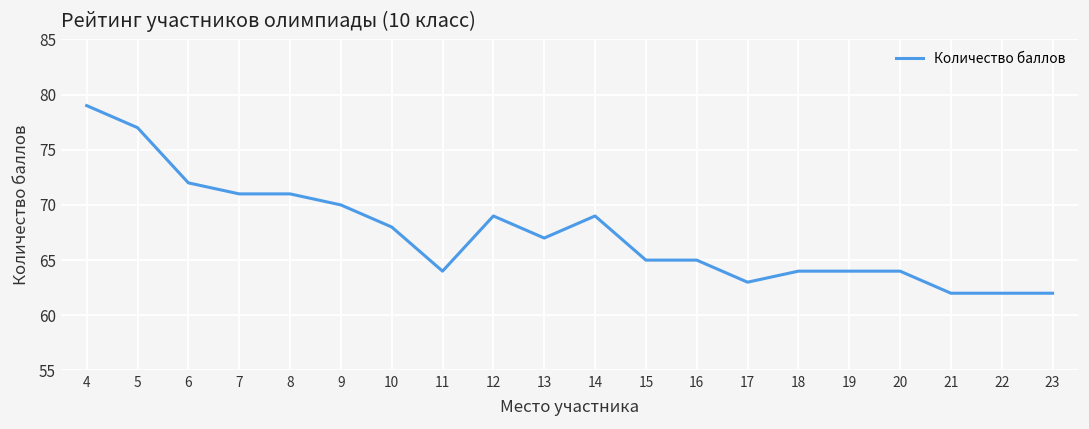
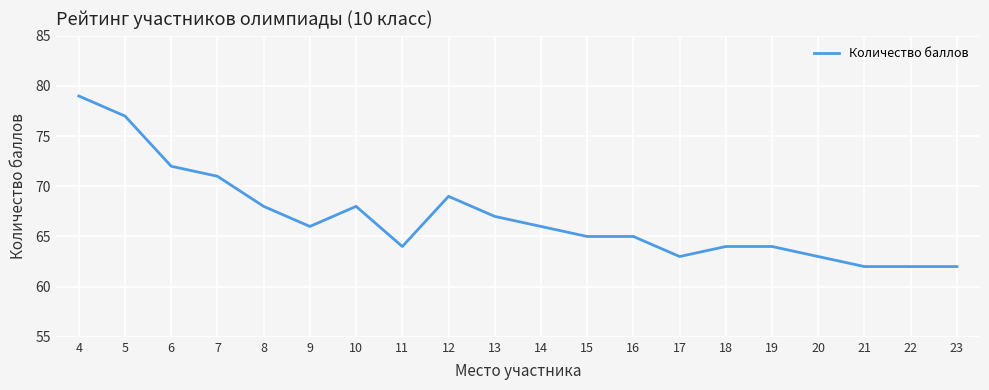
  {
    "4": 79,
    "5": 77,
    "6": 72,
    "7": 71,
-   "8": 71,
-   "9": 70,
+   "8": 68,
+   "9": 66,
    "10": 68,
    "11": 64,
    "12": 69,
    "13": 67,
-   "14": 69,
+   "14": 66,
    "15": 65,
    "16": 65,
    "17": 63,
    "18": 64,
    "19": 64,
-   "20": 64,
+   "20": 63,
    "21": 62,
    "22": 62,
    "23": 62
  }
